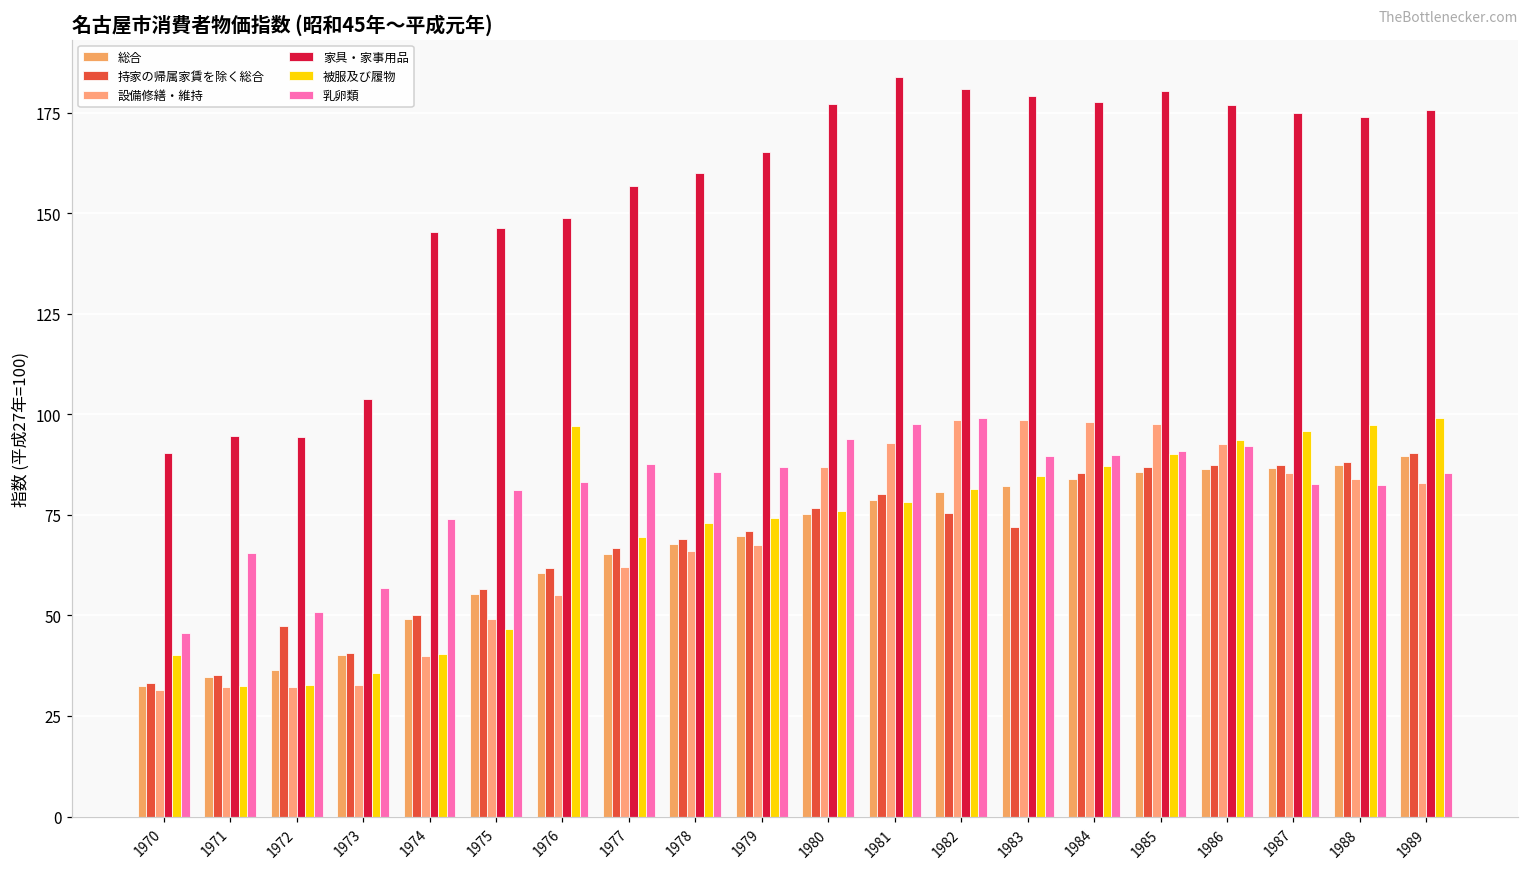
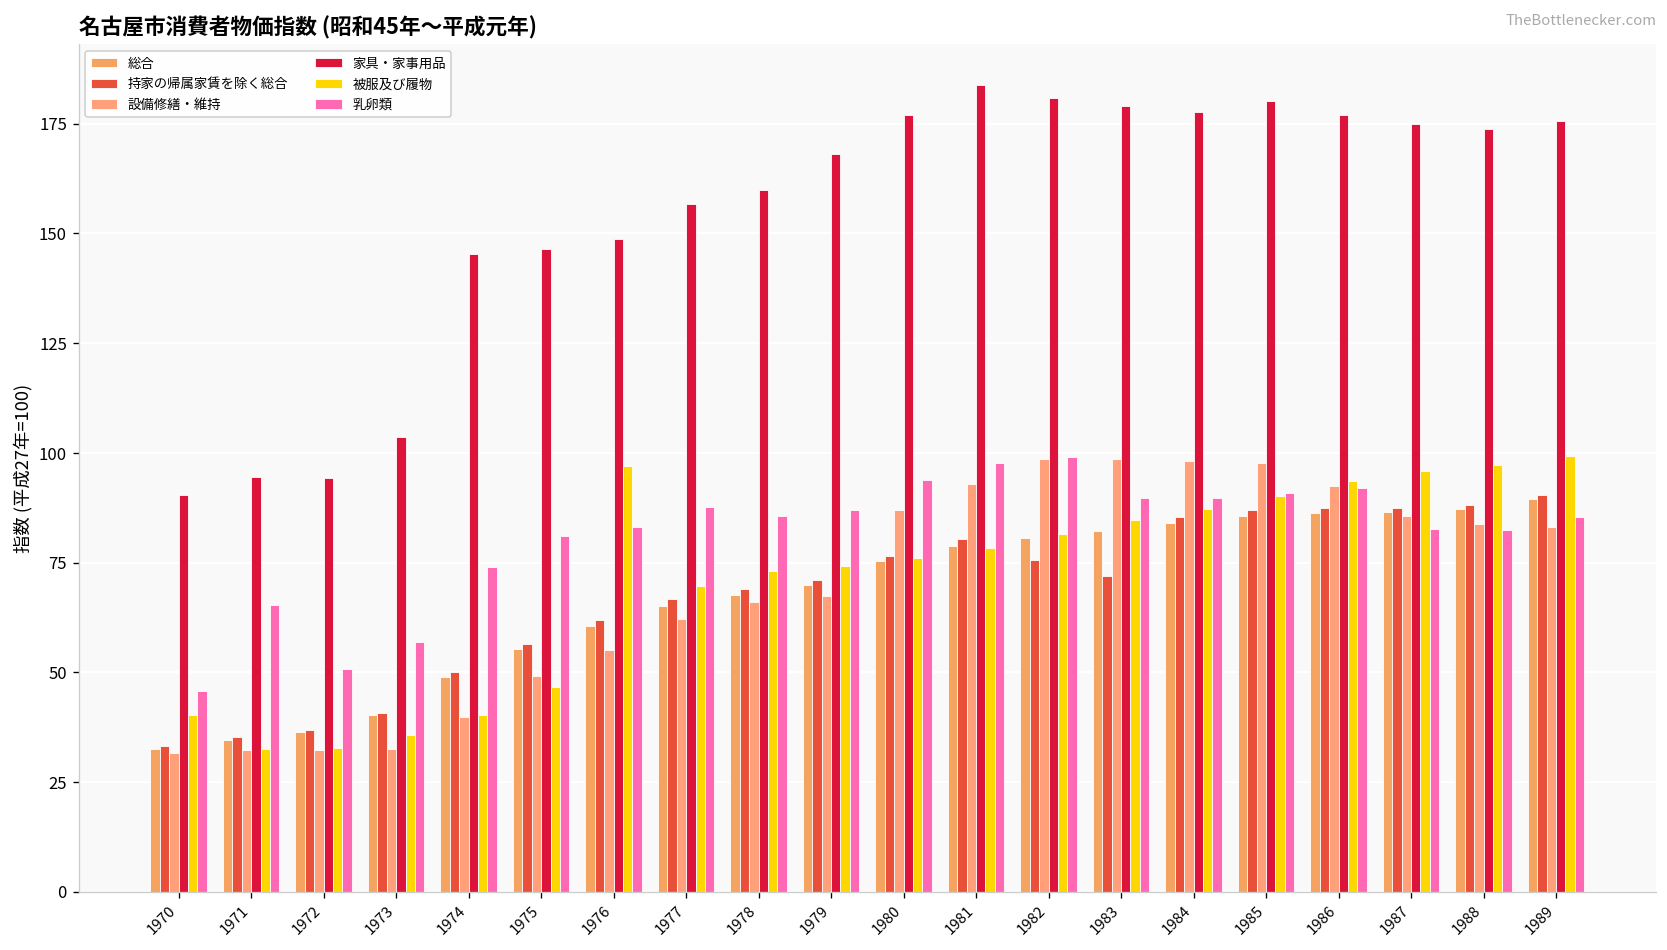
  {
    "持家の帰属家賃を除く総合": {
      "1970": 33,
      "1971": 35,
-     "1972": 47,
+     "1972": 37,
      "1973": 41,
      "1974": 50,
      "1975": 57,
      "1976": 62,
      "1977": 67,
      "1978": 69,
      "1979": 71,
      "1980": 77,
      "1981": 80,
      "1982": 76,
      "1983": 72,
      "1984": 85,
      "1985": 87,
      "1986": 88,
      "1987": 87,
      "1988": 88,
      "1989": 90
    },
    "家具・家事用品": {
      "1970": 90,
      "1971": 95,
      "1972": 94,
      "1973": 104,
      "1974": 145,
      "1975": 146,
      "1976": 149,
      "1977": 157,
      "1978": 160,
-     "1979": 165,
+     "1979": 168,
      "1980": 177,
      "1981": 184,
      "1982": 181,
      "1983": 179,
      "1984": 178,
      "1985": 180,
      "1986": 177,
      "1987": 175,
      "1988": 174,
      "1989": 176
    },
    "被服及び履物": {
      "1970": 40,
      "1971": 32,
      "1972": 33,
      "1973": 36,
      "1974": 40,
      "1975": 47,
      "1976": 97,
      "1977": 70,
      "1978": 73,
      "1979": 74,
      "1980": 76,
      "1981": 78,
      "1982": 82,
      "1983": 85,
      "1984": 87,
      "1985": 90,
      "1986": 94,
      "1987": 96,
      "1988": 97,
      "1989": 99
    },
    "乳卵類": {
      "1970": 46,
      "1971": 65,
      "1972": 51,
      "1973": 57,
      "1974": 74,
      "1975": 81,
      "1976": 83,
      "1977": 88,
      "1978": 86,
      "1979": 87,
      "1980": 94,
      "1981": 98,
      "1982": 99,
      "1983": 90,
      "1984": 90,
      "1985": 91,
      "1986": 92,
      "1987": 83,
      "1988": 82,
      "1989": 85
    }
  }
